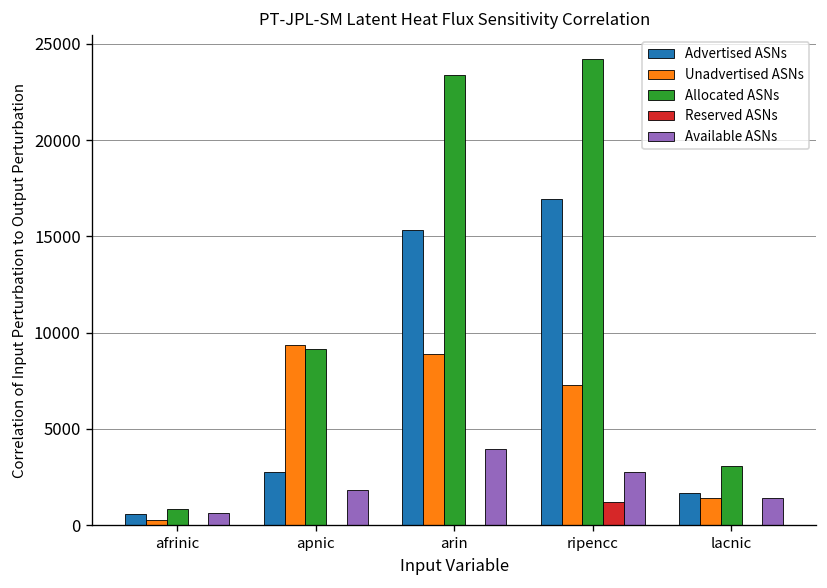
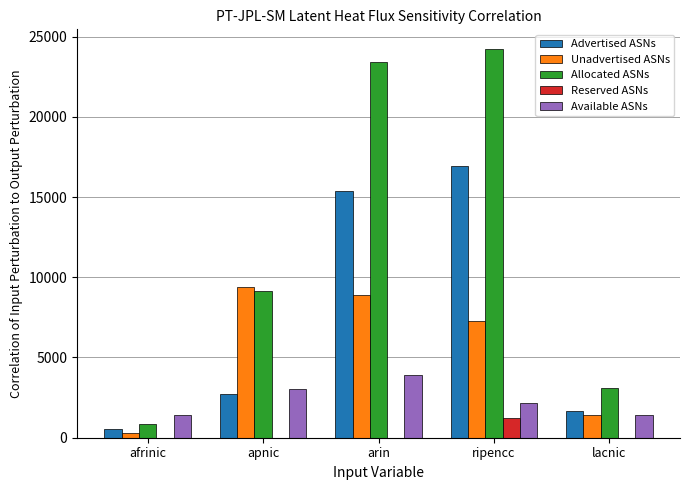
  {
    "Advertised ASNs": {
      "afrinic": 600,
      "apnic": 2700,
      "arin": 15400,
      "ripencc": 16900,
      "lacnic": 1700
    },
    "Unadvertised ASNs": {
      "afrinic": 300,
      "apnic": 9400,
      "arin": 8900,
      "ripencc": 7300,
      "lacnic": 1400
    },
    "Allocated ASNs": {
      "afrinic": 900,
      "apnic": 9100,
      "arin": 23400,
      "ripencc": 24200,
      "lacnic": 3100
    },
    "Reserved ASNs": {
      "afrinic": 0,
      "apnic": 0,
      "arin": 0,
      "ripencc": 1200,
      "lacnic": 0
    },
    "Available ASNs": {
-     "afrinic": 600,
-     "apnic": 1900,
+     "afrinic": 1400,
+     "apnic": 3000,
      "arin": 3900,
-     "ripencc": 2700,
+     "ripencc": 2100,
      "lacnic": 1400
    }
  }
